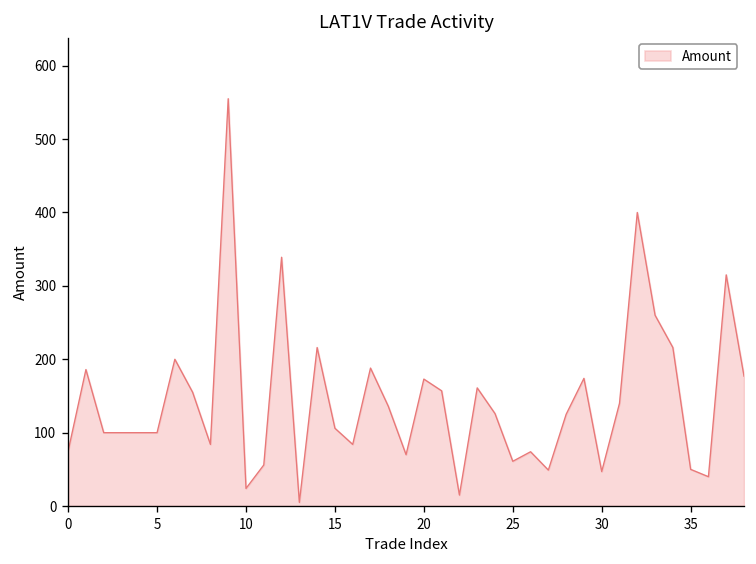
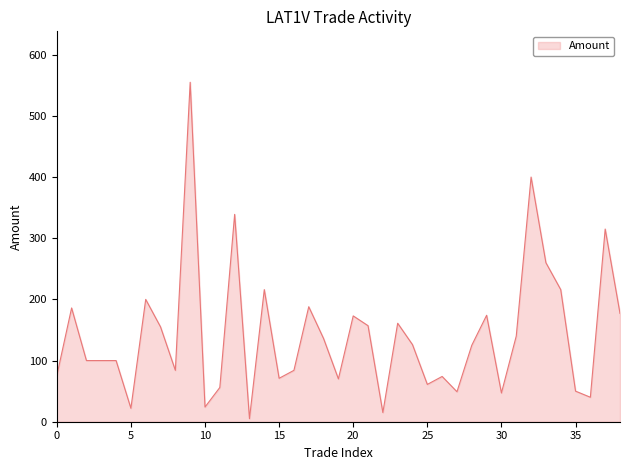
  {
    "0": 80,
-   "5": 100,
+   "5": 20,
    "10": 20,
-   "15": 110,
+   "15": 70,
    "20": 170,
    "25": 60,
    "30": 50,
    "35": 50
  }
